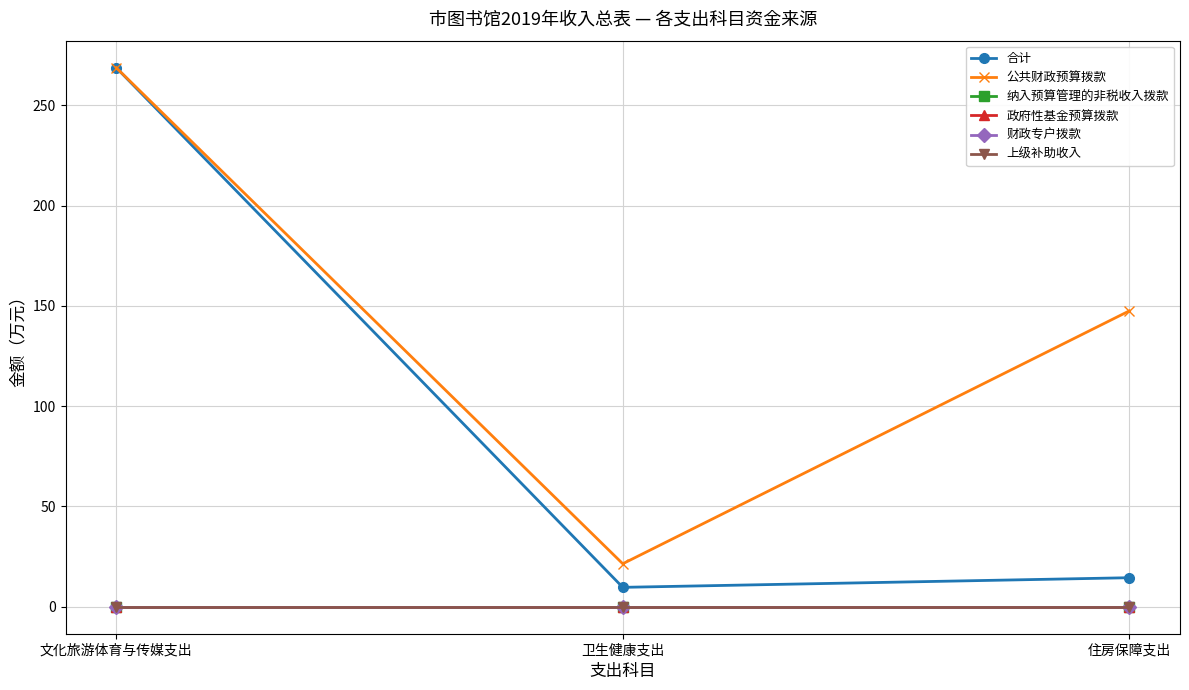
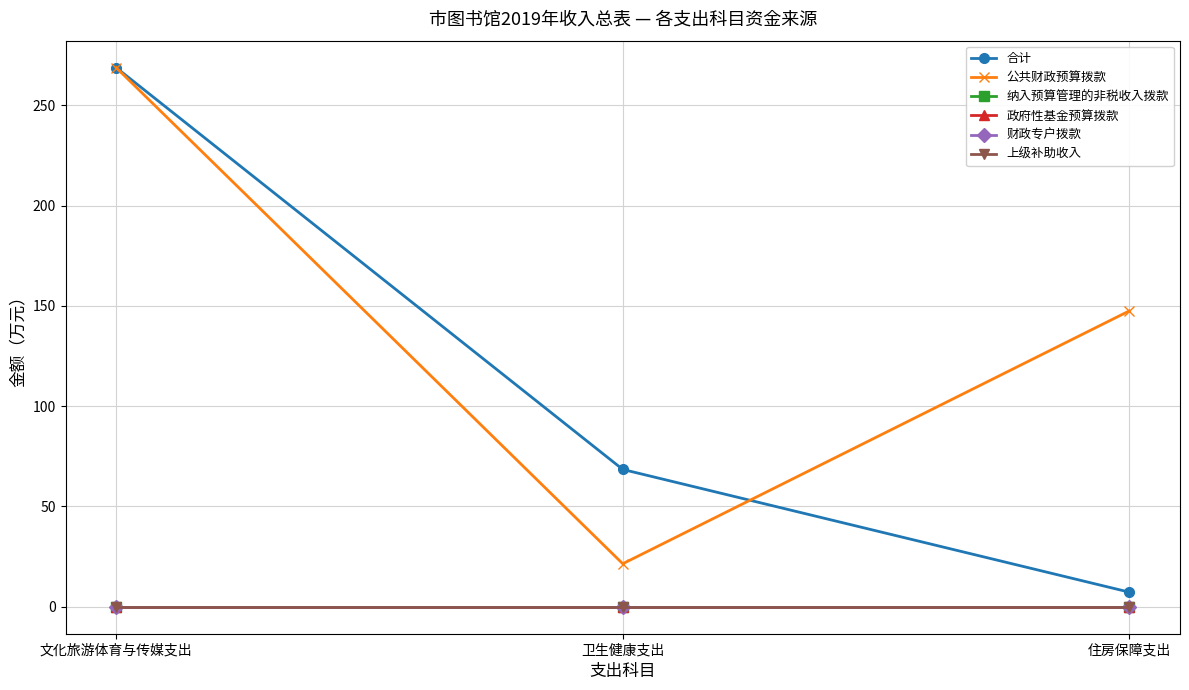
  {
    "合计": {
-     "卫生健康支出": 10,
-     "住房保障支出": 14
+     "卫生健康支出": 68,
+     "住房保障支出": 7
    },
    "公共财政预算拨款": {
      "卫生健康支出": 21,
      "住房保障支出": 147
    },
    "上级补助收入": {
      "文化旅游体育与传媒支出": 0,
      "卫生健康支出": 0,
      "住房保障支出": 0
    }
  }
